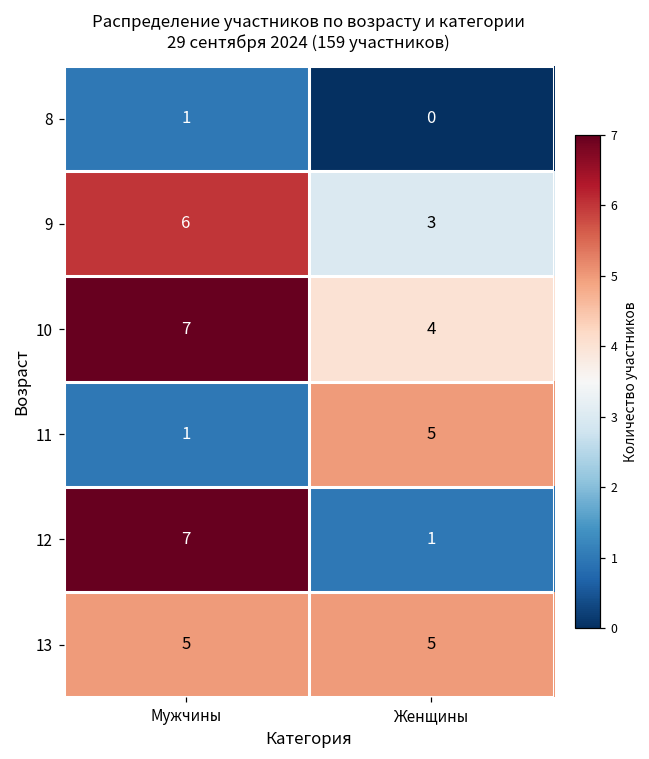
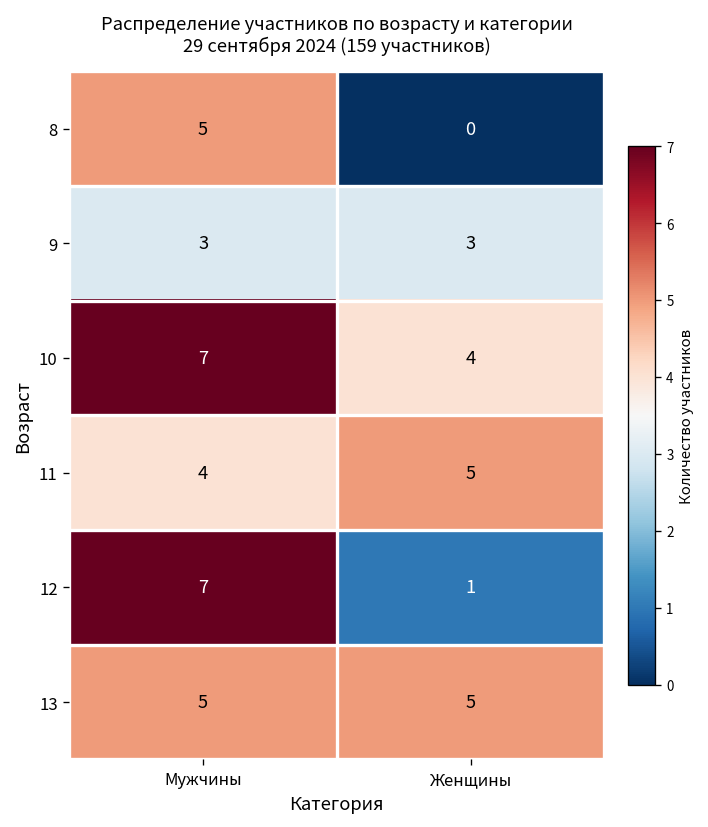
  {
    "8": {
-     "Мужчины": 1,
+     "Мужчины": 5,
      "Женщины": 0
    },
    "9": {
-     "Мужчины": 6,
+     "Мужчины": 3,
      "Женщины": 3
    },
    "10": {
      "Мужчины": 7,
      "Женщины": 4
    },
    "11": {
-     "Мужчины": 1,
+     "Мужчины": 4,
      "Женщины": 5
    },
    "12": {
      "Мужчины": 7,
      "Женщины": 1
    },
    "13": {
      "Мужчины": 5,
      "Женщины": 5
    }
  }
